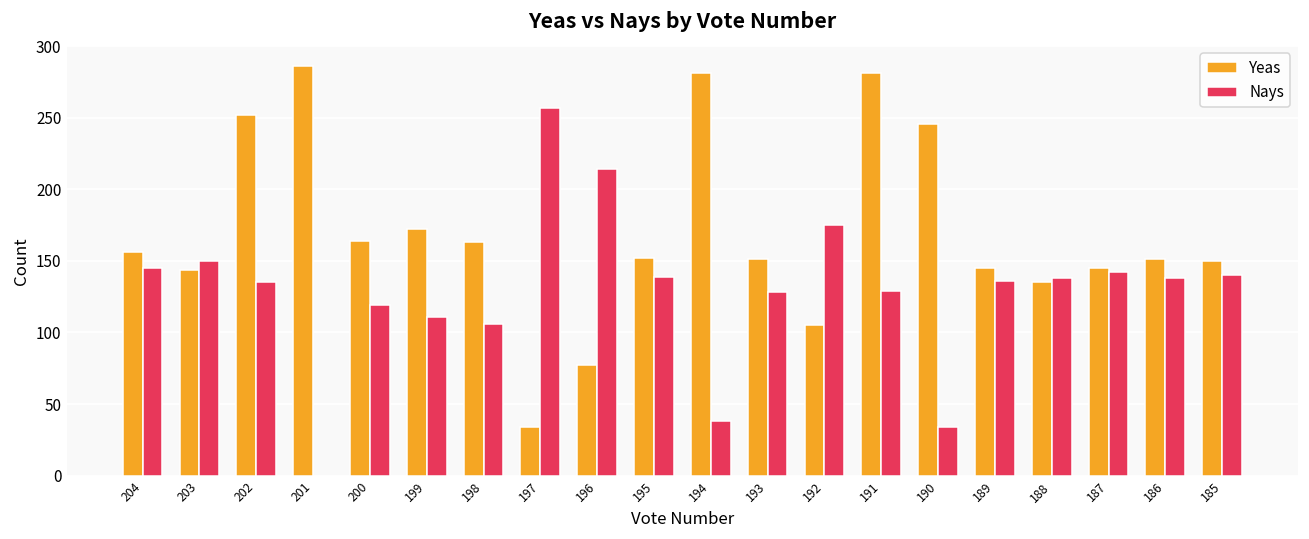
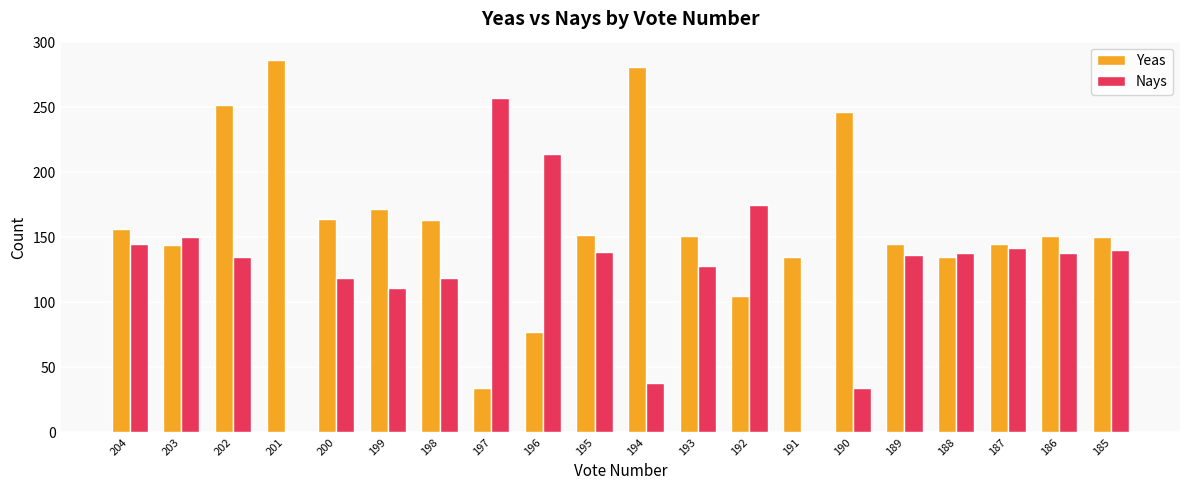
  {
    "Yeas": {
      "204": 156,
      "203": 144,
      "202": 252,
      "201": 286,
      "200": 164,
      "199": 172,
      "198": 163,
      "197": 34,
      "196": 77,
      "195": 152,
      "194": 281,
      "193": 151,
      "192": 105,
-     "191": 281,
+     "191": 135,
      "190": 246,
      "189": 145,
      "188": 135,
      "187": 145,
      "186": 151,
      "185": 150
    },
    "Nays": {
      "204": 145,
      "203": 150,
      "202": 135,
      "201": 0,
      "200": 119,
      "199": 111,
-     "198": 106,
+     "198": 119,
      "197": 257,
      "196": 214,
      "195": 139,
      "194": 38,
      "193": 128,
      "192": 175,
-     "191": 129,
+     "191": 0,
      "190": 34,
      "189": 136,
      "188": 138,
      "187": 142,
      "186": 138,
      "185": 140
    }
  }
